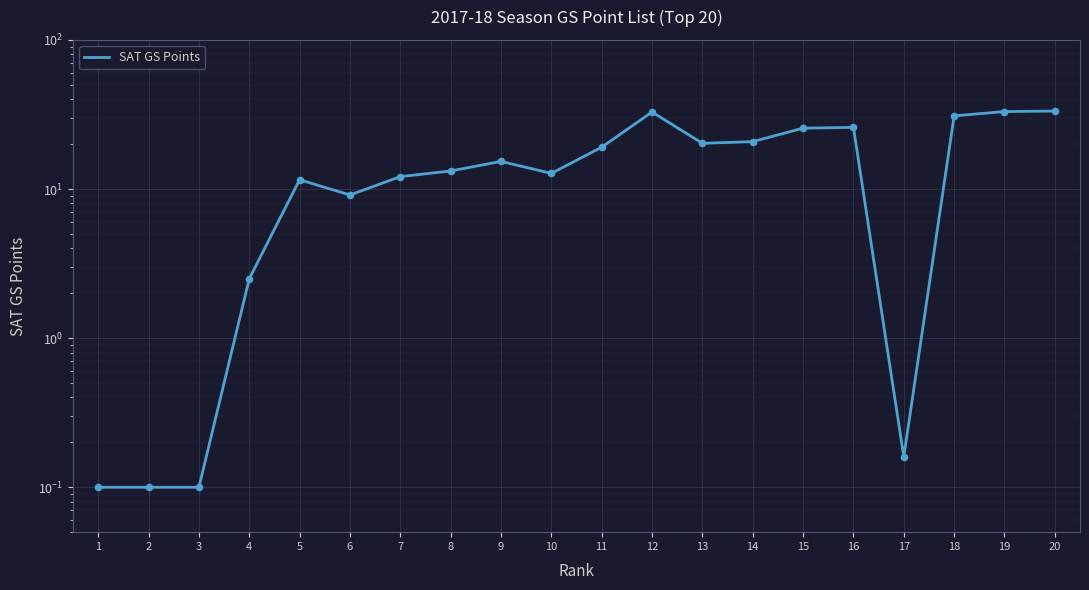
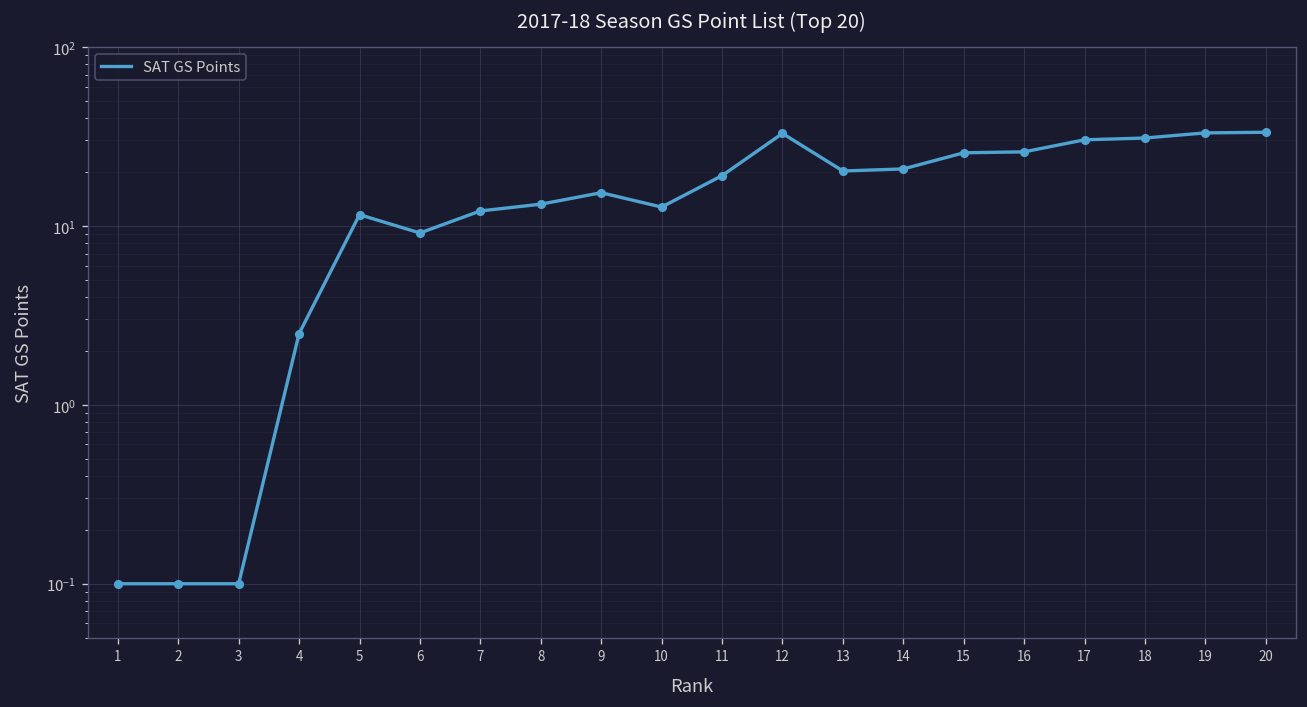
  {
    "1": 0.10,
    "2": 0.10,
    "3": 0.10,
    "4": 2.5,
    "5": 12,
    "6": 9,
    "7": 12,
    "8": 13,
    "9": 15,
    "10": 13,
    "11": 19,
    "12": 33,
    "13": 20,
    "14": 21,
    "15": 26,
    "16": 26,
-   "17": 0.16,
+   "17": 30,
    "18": 31,
    "19": 33,
    "20": 33
  }
